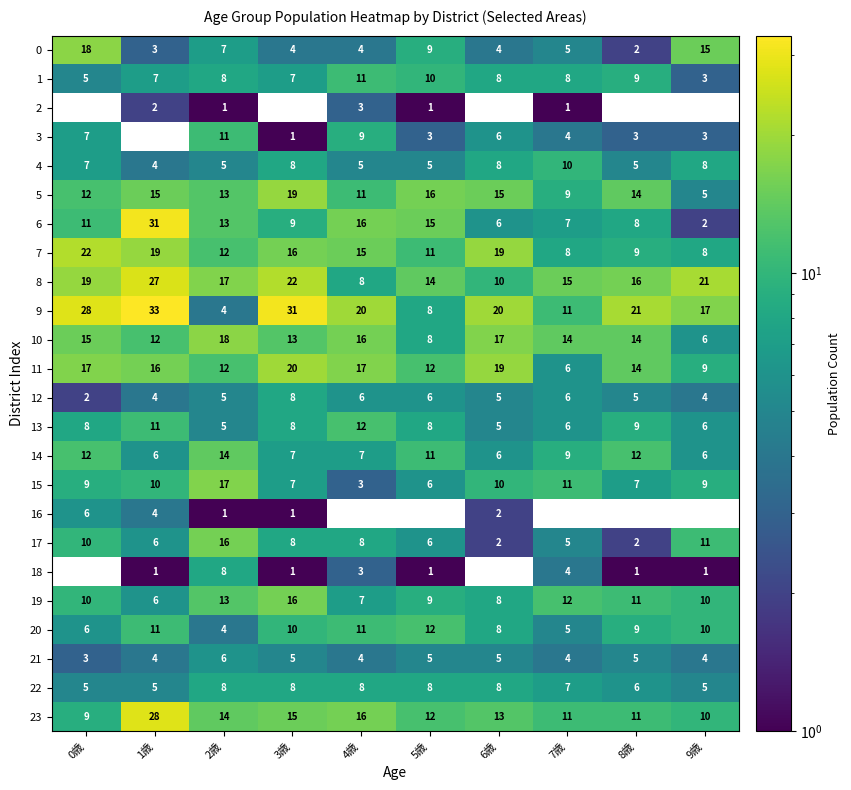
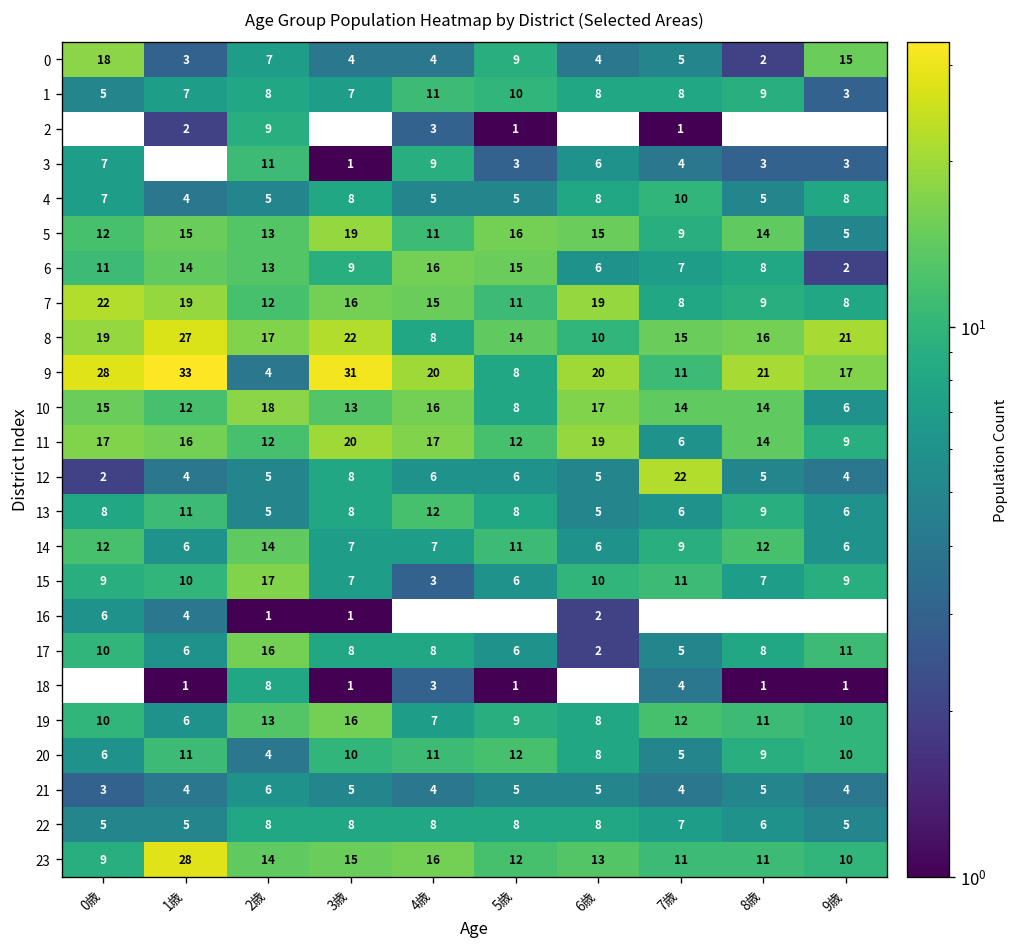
  {
    "2": {
      "1歳": 2,
-     "2歳": 1,
+     "2歳": 9,
      "4歳": 3,
      "5歳": 1,
      "7歳": 1
    },
    "6": {
      "0歳": 11,
-     "1歳": 31,
+     "1歳": 14,
      "2歳": 13,
      "3歳": 9,
      "4歳": 16,
      "5歳": 15,
      "6歳": 6,
      "7歳": 7,
      "8歳": 8,
      "9歳": 2
    },
    "12": {
      "0歳": 2,
      "1歳": 4,
      "2歳": 5,
      "3歳": 8,
      "4歳": 6,
      "5歳": 6,
      "6歳": 5,
-     "7歳": 6,
+     "7歳": 22,
      "8歳": 5,
      "9歳": 4
    },
    "17": {
      "0歳": 10,
      "1歳": 6,
      "2歳": 16,
      "3歳": 8,
      "4歳": 8,
      "5歳": 6,
      "6歳": 2,
      "7歳": 5,
-     "8歳": 2,
+     "8歳": 8,
      "9歳": 11
    }
  }
